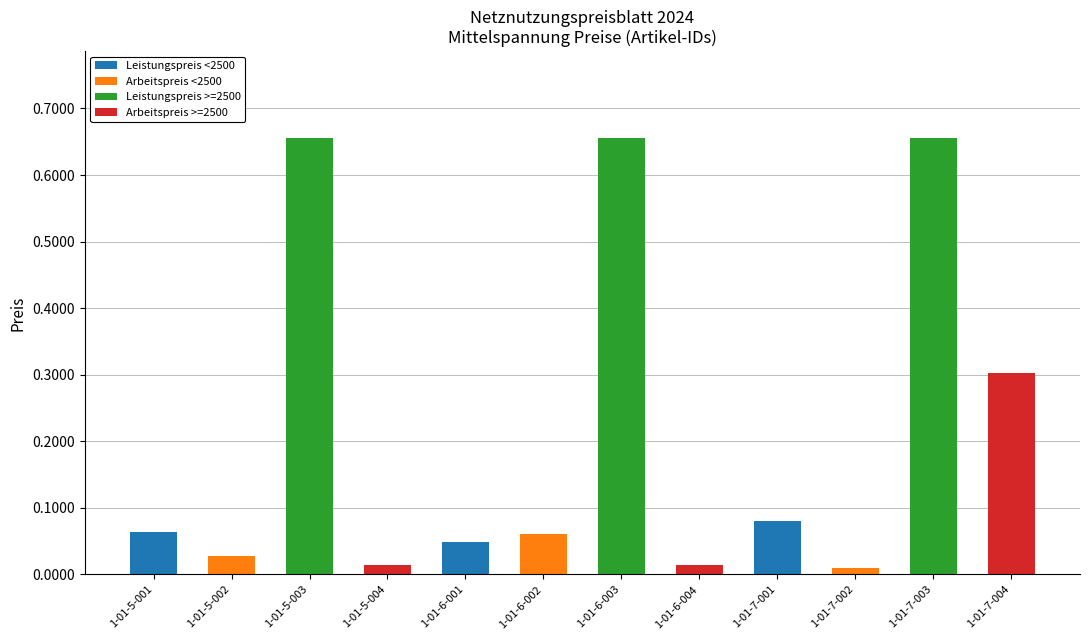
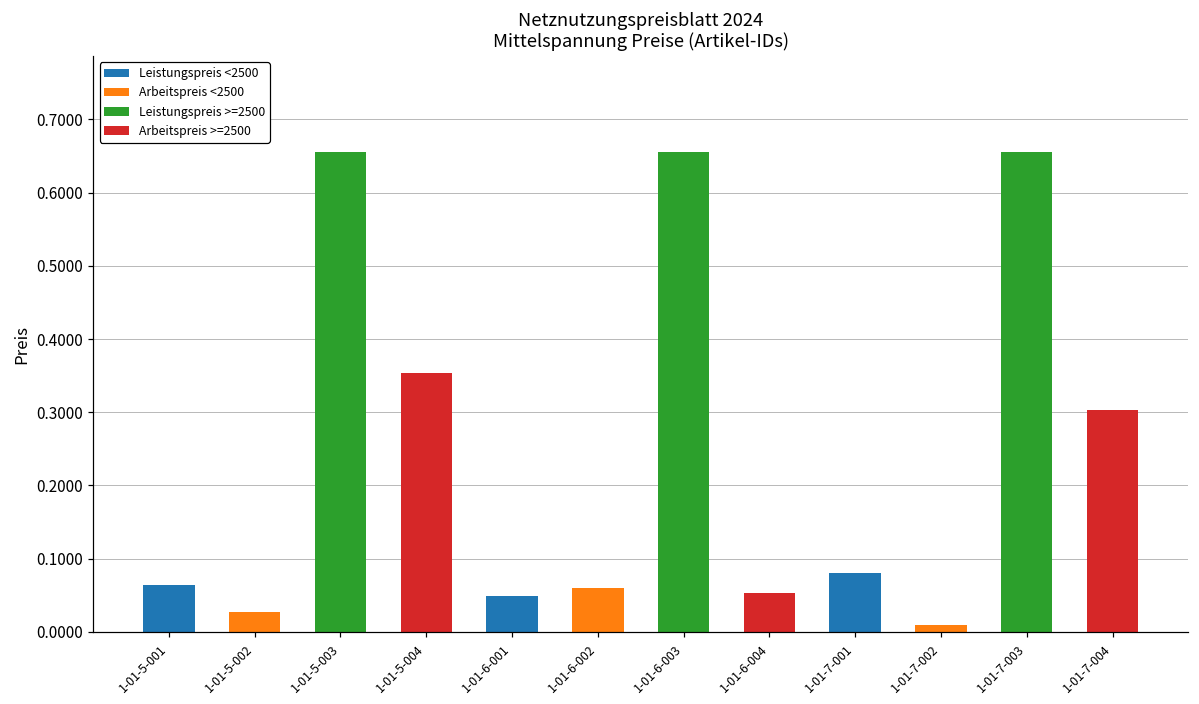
  {
    "Leistungspreis <2500": {
      "1-01-5-001": 0.06,
      "1-01-5-002": 0.00,
      "1-01-5-003": 0.00,
      "1-01-5-004": 0.00,
      "1-01-6-001": 0.05,
      "1-01-6-002": 0.00,
      "1-01-6-003": 0.00,
      "1-01-6-004": 0.00,
      "1-01-7-001": 0.08,
      "1-01-7-002": 0.00,
      "1-01-7-003": 0.00,
      "1-01-7-004": 0.00
    },
    "Arbeitspreis >=2500": {
-     "1-01-5-004": 0.01,
-     "1-01-6-004": 0.01
+     "1-01-5-004": 0.35,
+     "1-01-6-004": 0.05
    }
  }
